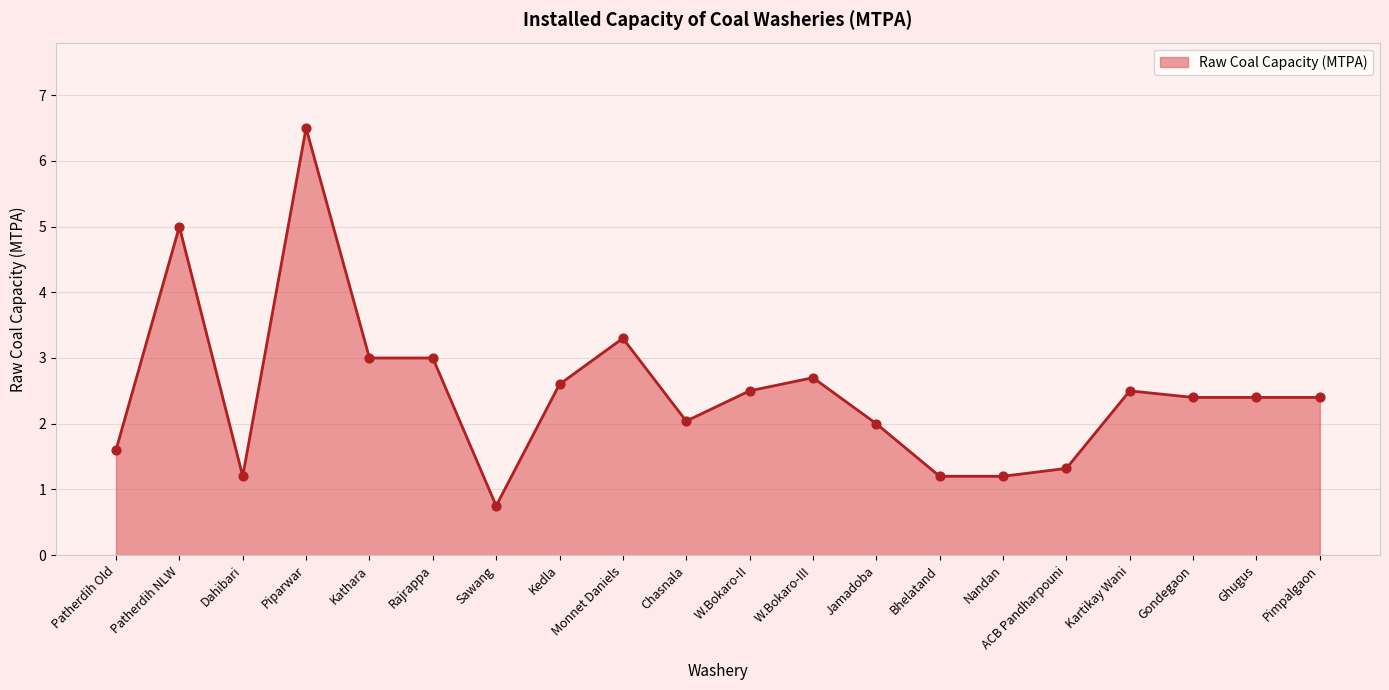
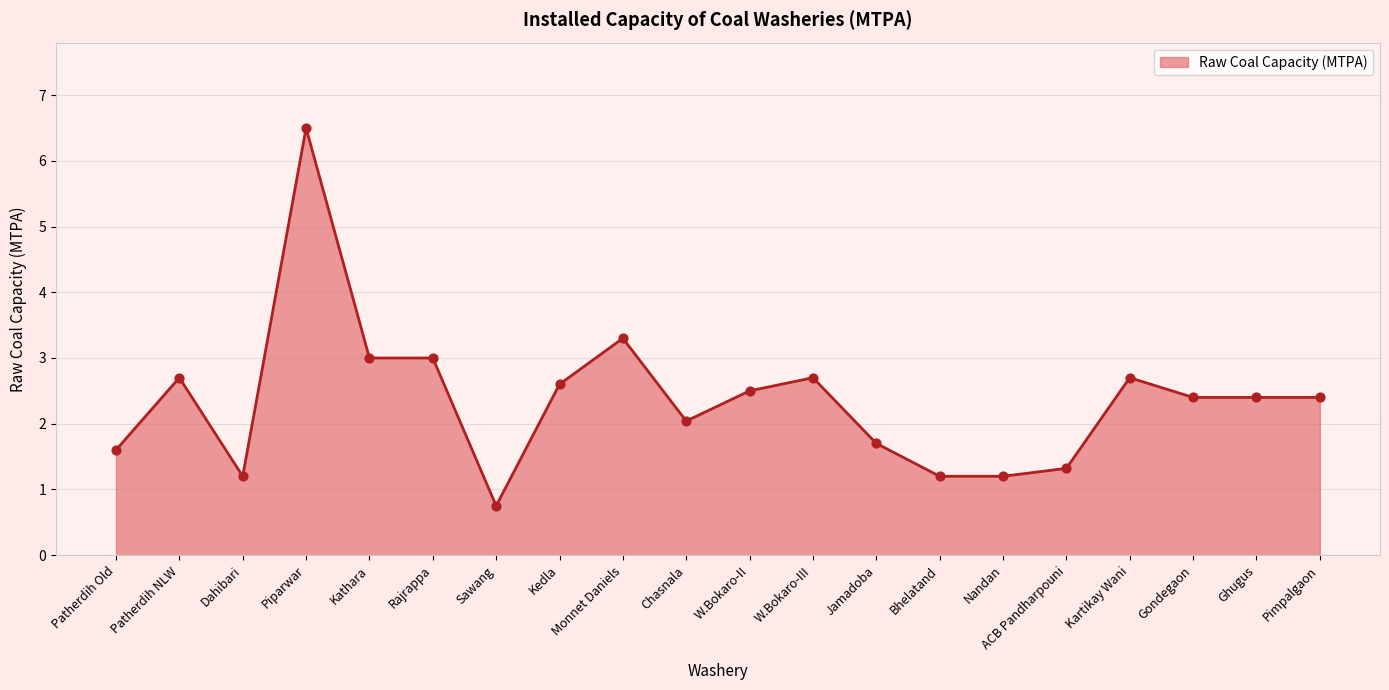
  {
    "Patherdih Old": 1.6,
-   "Patherdih NLW": 5.0,
+   "Patherdih NLW": 2.7,
    "Dahibari": 1.2,
    "Piparwar": 6.5,
    "Kathara": 3.0,
    "Rajrappa": 3.0,
    "Sawang": 0.8,
    "Kedla": 2.6,
    "Monnet Daniels": 3.3,
    "Chasnala": 2.0,
    "W.Bokaro-II": 2.5,
    "W.Bokaro-III": 2.7,
-   "Jamadoba": 2.0,
+   "Jamadoba": 1.7,
    "Bhelatand": 1.2,
    "Nandan": 1.2,
    "ACB Pandharpouni": 1.3,
-   "Kartikay Wani": 2.5,
+   "Kartikay Wani": 2.7,
    "Gondegaon": 2.4,
    "Ghugus": 2.4,
    "Pimpalgaon": 2.4
  }
